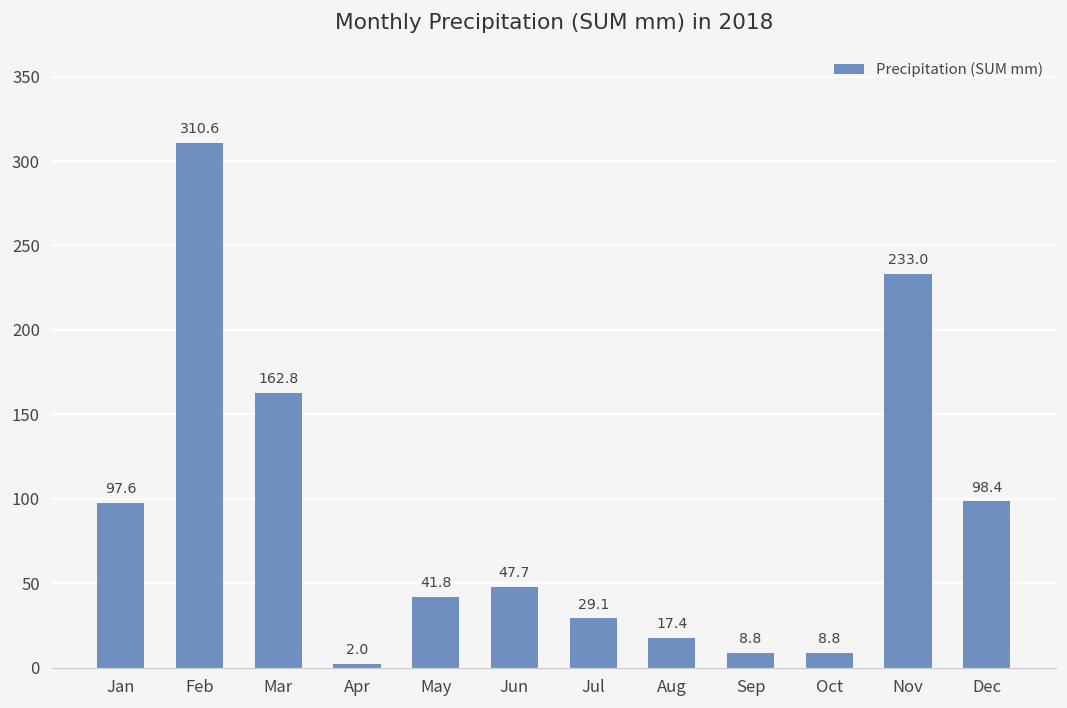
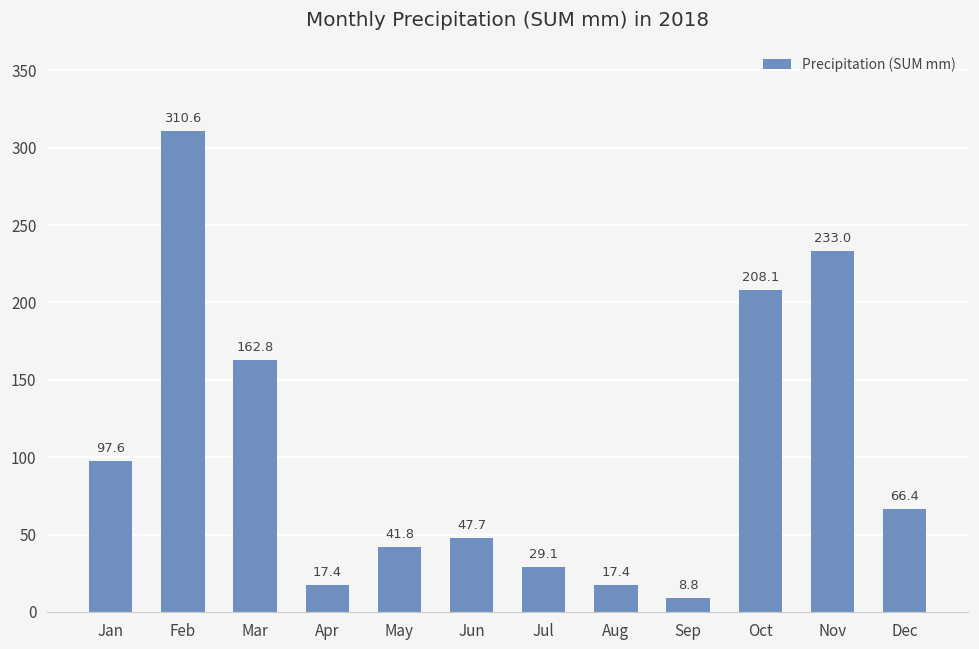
  {
    "Jan": 97.6,
    "Feb": 310.6,
    "Mar": 162.8,
-   "Apr": 2.0,
+   "Apr": 17.4,
    "May": 41.8,
    "Jun": 47.7,
    "Jul": 29.1,
    "Aug": 17.4,
    "Sep": 8.8,
-   "Oct": 8.8,
+   "Oct": 208.1,
    "Nov": 233.0,
-   "Dec": 98.4
+   "Dec": 66.4
  }
